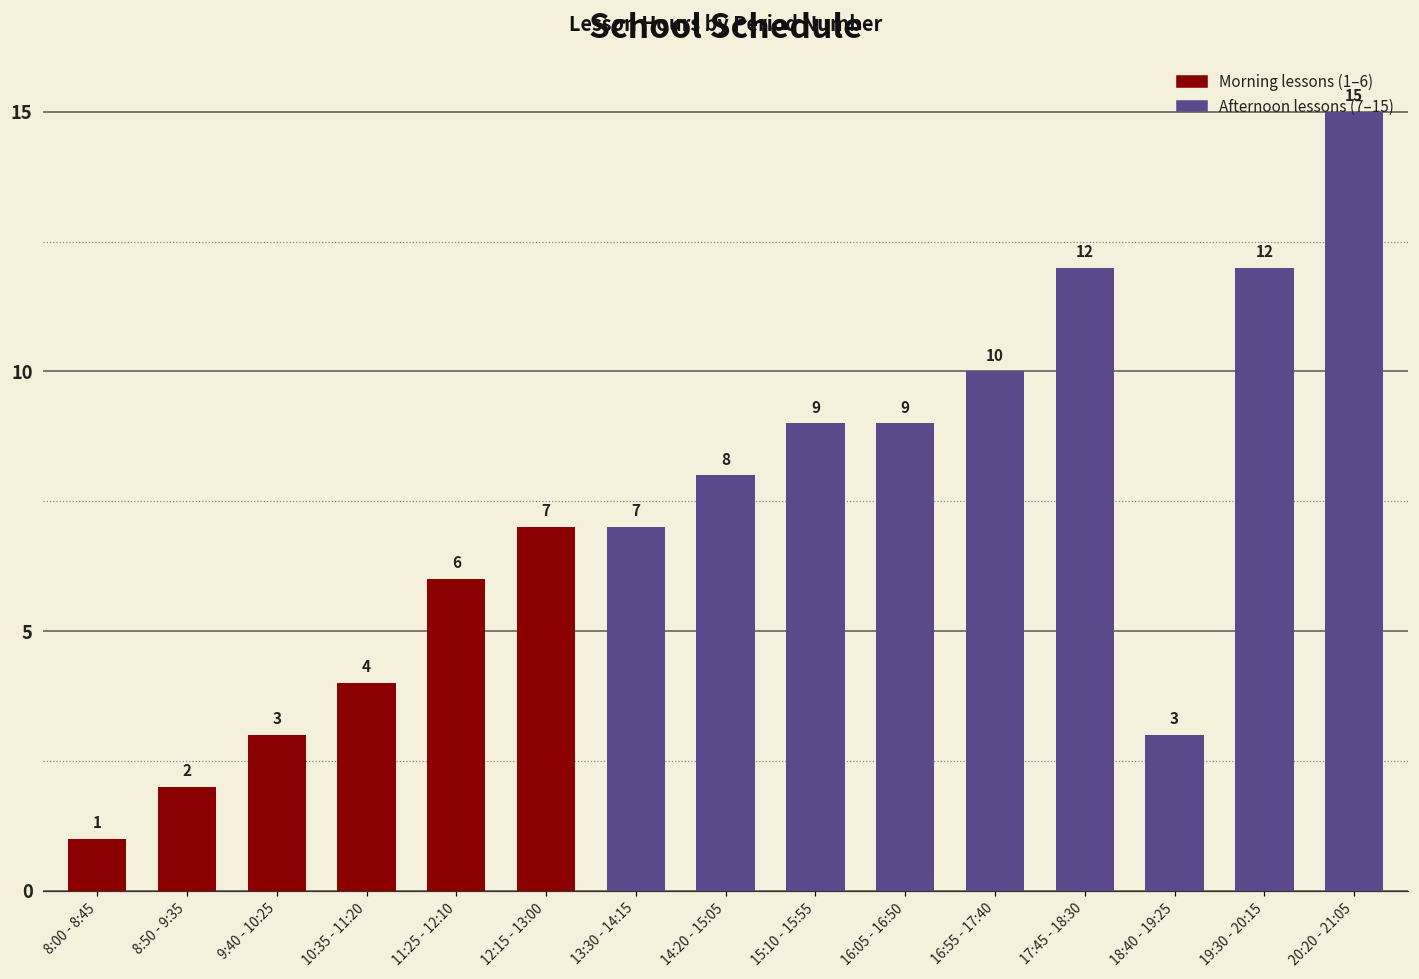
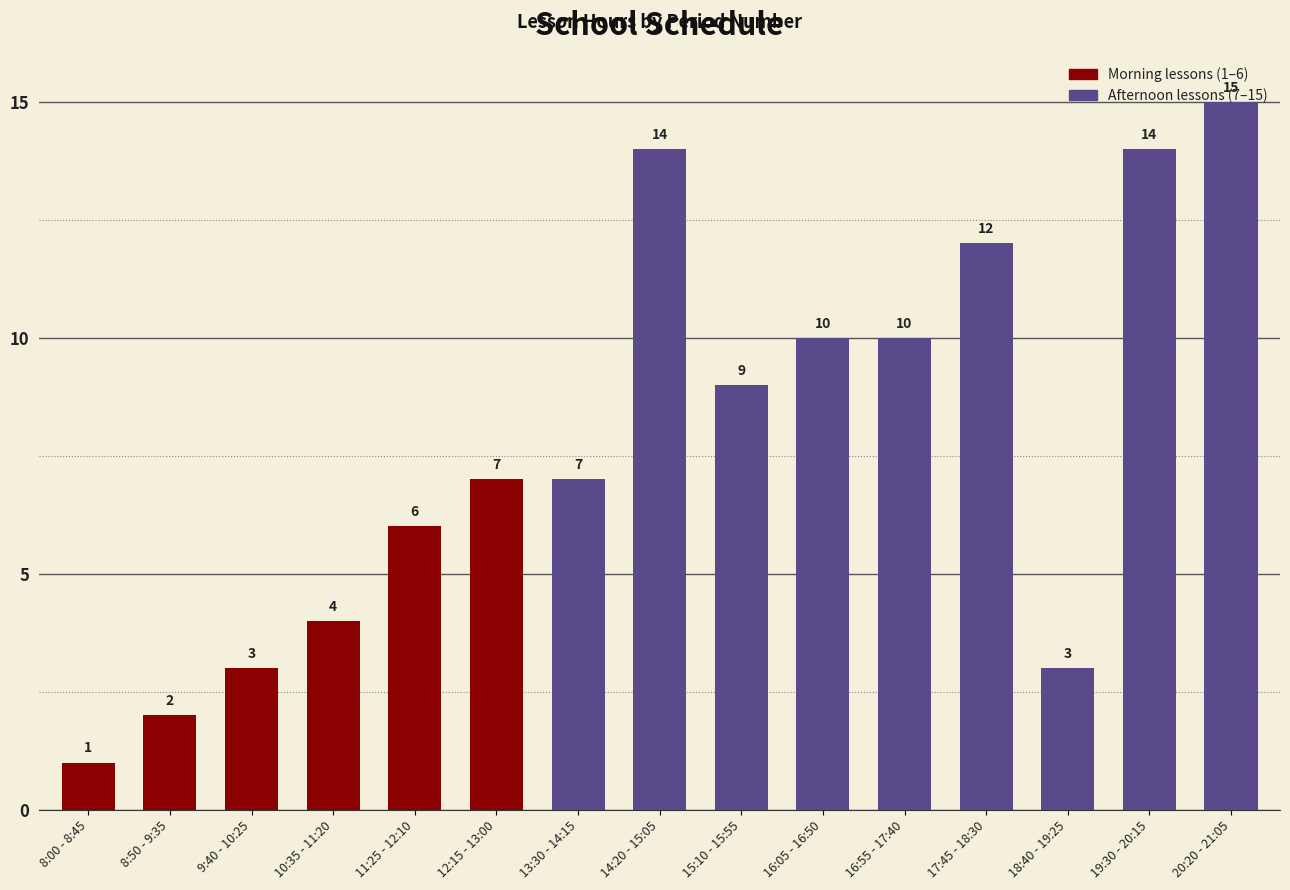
  {
    "8:00 - 8:45": 1,
    "8:50 - 9:35": 2,
    "9:40 - 10:25": 3,
    "10:35 - 11:20": 4,
    "11:25 - 12:10": 6,
    "12:15 - 13:00": 7,
    "13:30 - 14:15": 7,
-   "14:20 - 15:05": 8,
+   "14:20 - 15:05": 14,
    "15:10 - 15:55": 9,
-   "16:05 - 16:50": 9,
+   "16:05 - 16:50": 10,
    "16:55 - 17:40": 10,
    "17:45 - 18:30": 12,
    "18:40 - 19:25": 3,
-   "19:30 - 20:15": 12,
+   "19:30 - 20:15": 14,
    "20:20 - 21:05": 15
  }
